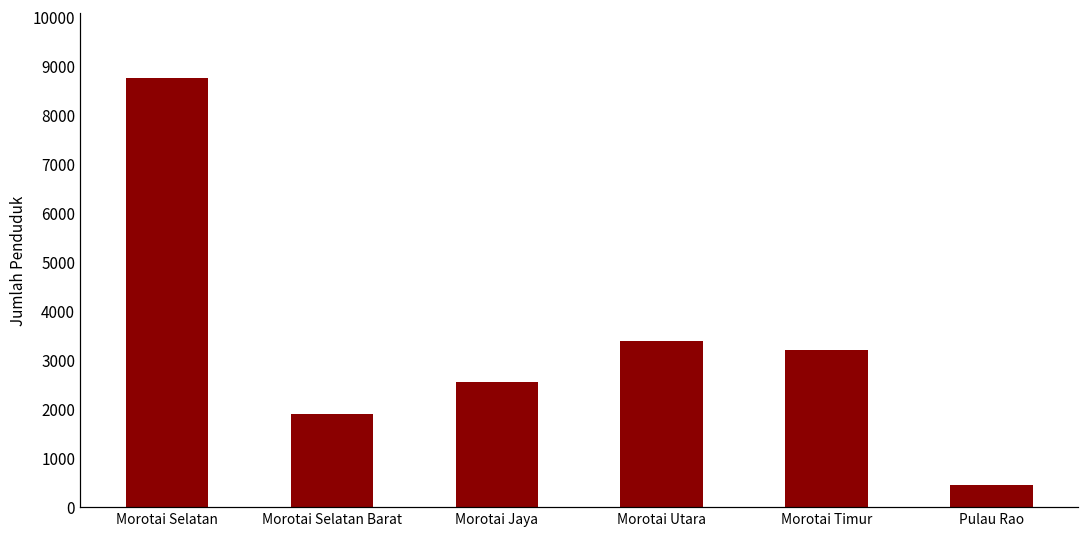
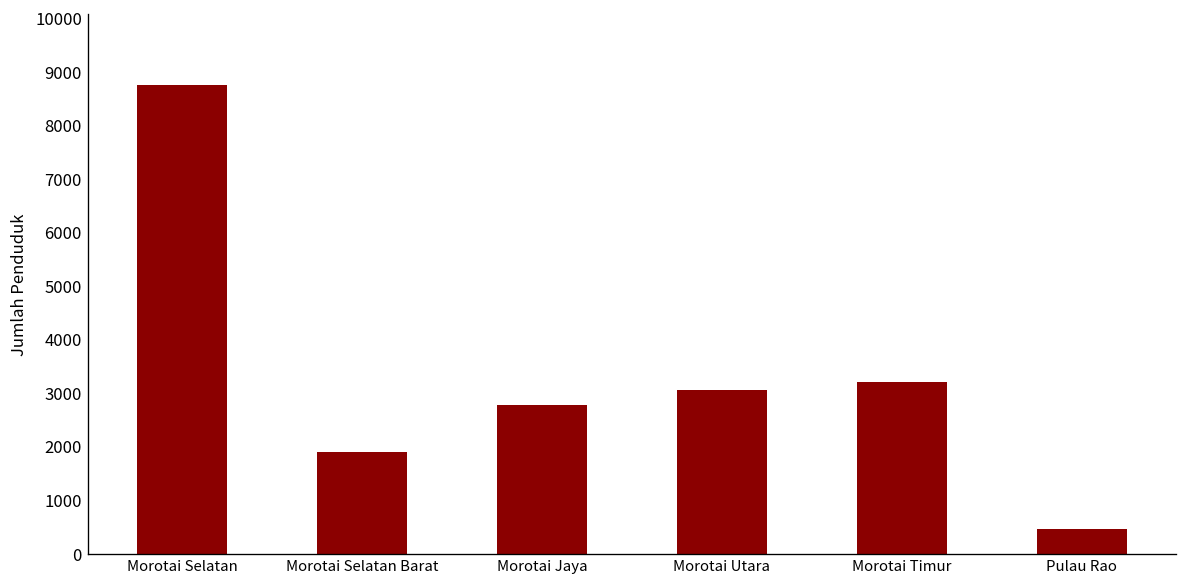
  {
    "Morotai Selatan": 8800,
    "Morotai Selatan Barat": 1900,
-   "Morotai Jaya": 2600,
-   "Morotai Utara": 3400,
+   "Morotai Jaya": 2800,
+   "Morotai Utara": 3100,
    "Morotai Timur": 3200,
    "Pulau Rao": 500
  }
